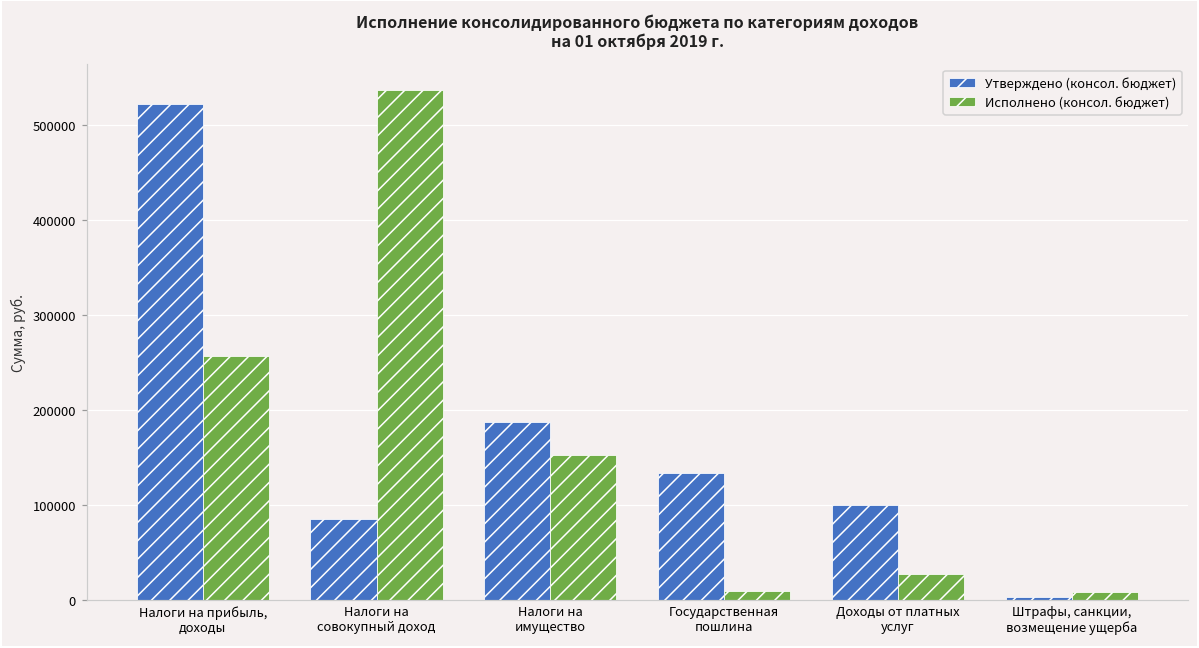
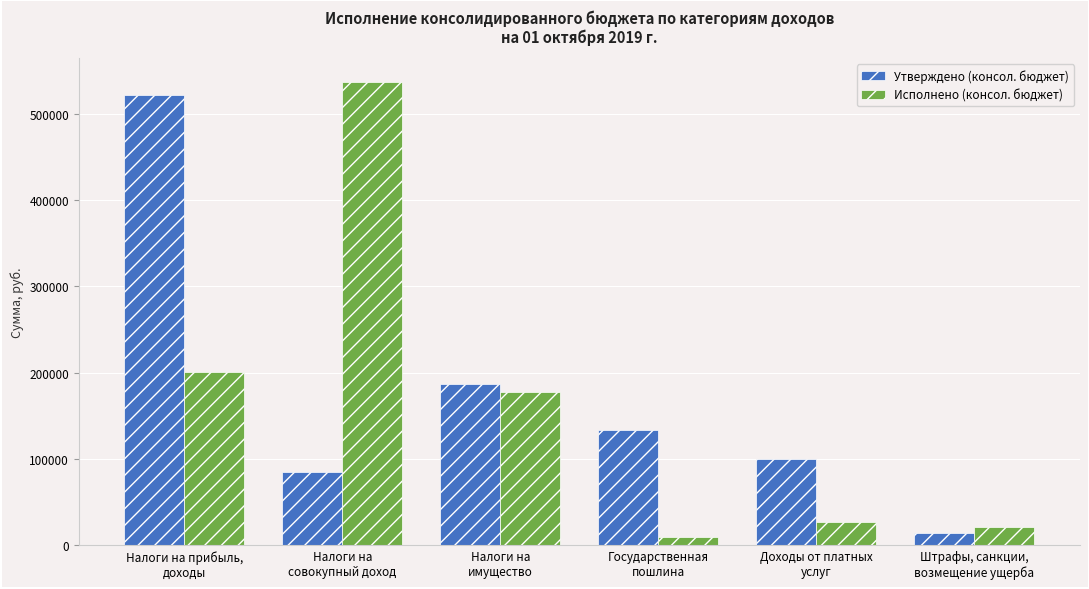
  {
    "Утверждено (консол. бюджет)": {
      "Налоги на прибыль, доходы": 520000,
      "Налоги на совокупный доход": 90000,
      "Налоги на имущество": 190000,
      "Государственная пошлина": 130000,
      "Доходы от платных услуг": 100000,
-     "Штрафы, санкции, возмещение ущерба": 0
+     "Штрафы, санкции, возмещение ущерба": 10000
    },
    "Исполнено (консол. бюджет)": {
-     "Налоги на прибыль, доходы": 260000,
+     "Налоги на прибыль, доходы": 200000,
      "Налоги на совокупный доход": 540000,
-     "Налоги на имущество": 150000,
+     "Налоги на имущество": 180000,
      "Государственная пошлина": 10000,
      "Доходы от платных услуг": 30000,
-     "Штрафы, санкции, возмещение ущерба": 10000
+     "Штрафы, санкции, возмещение ущерба": 20000
    }
  }
